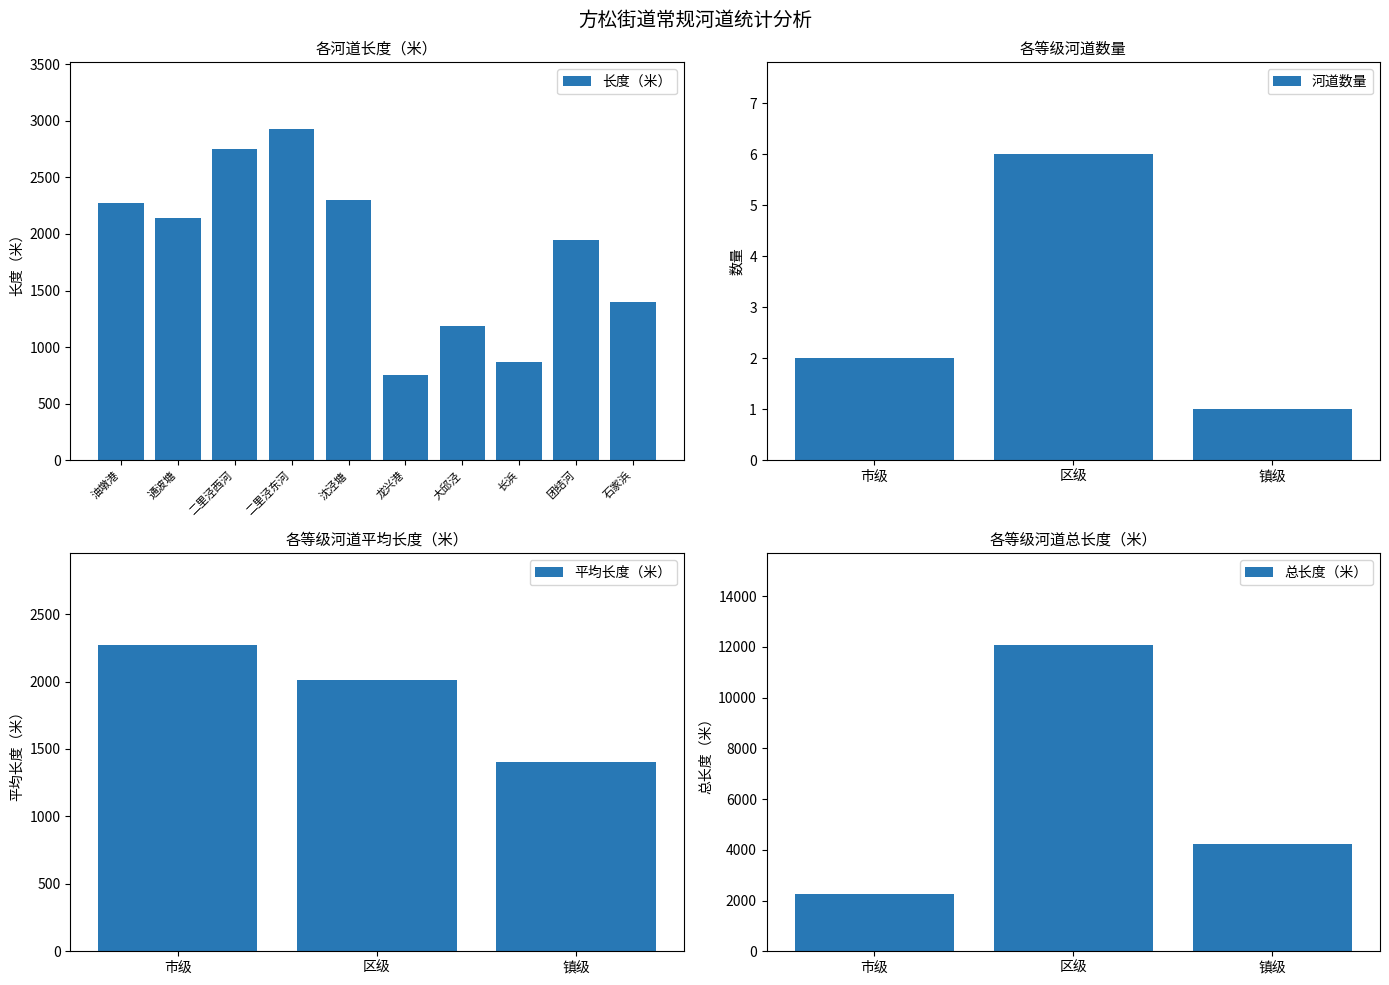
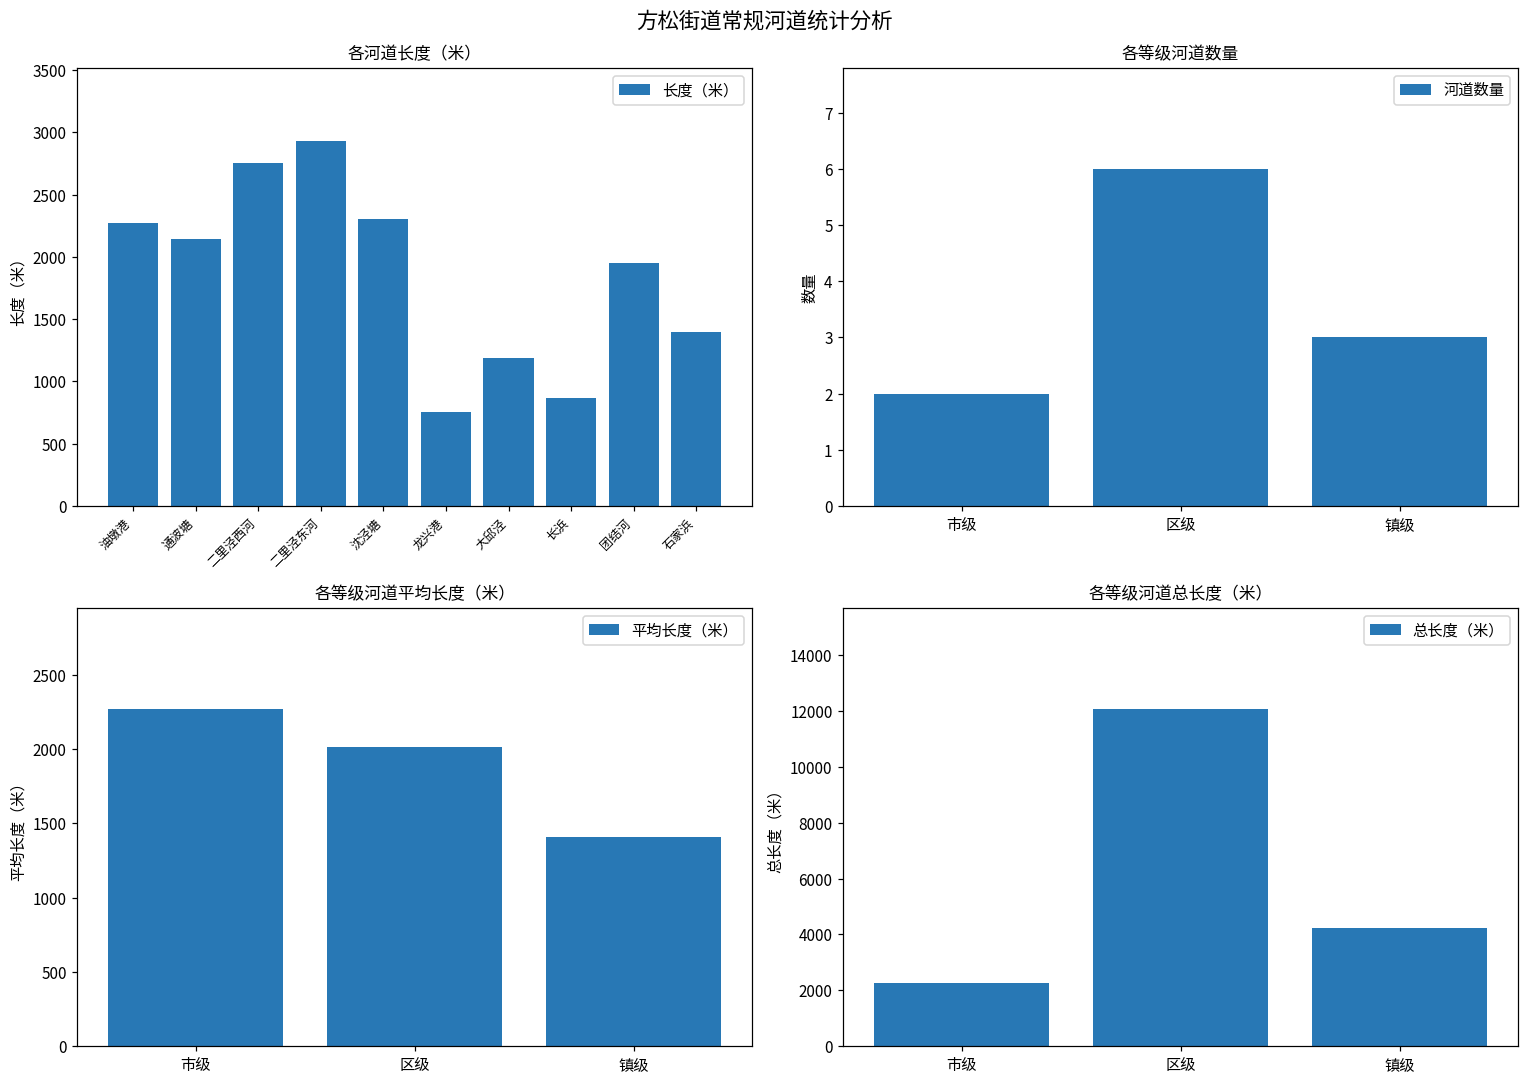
  {
    "各河道长度（米）": {
      "油墩港": 2270,
      "通波塘": 2150,
      "二里泾西河": 2750,
      "二里泾东河": 2930,
      "沈泾塘": 2300,
      "龙兴港": 760,
      "大邱泾": 1190,
      "长浜": 870,
      "团结河": 1950,
      "石家浜": 1400
    },
    "各等级河道数量": {
      "市级": 2,
      "区级": 6,
-     "镇级": 1
+     "镇级": 3
    },
    "各等级河道平均长度（米）": {
      "市级": 2270,
      "区级": 2010,
      "镇级": 1410
    },
    "各等级河道总长度（米）": {
      "市级": 2300,
      "区级": 12100,
      "镇级": 4200
    }
  }
